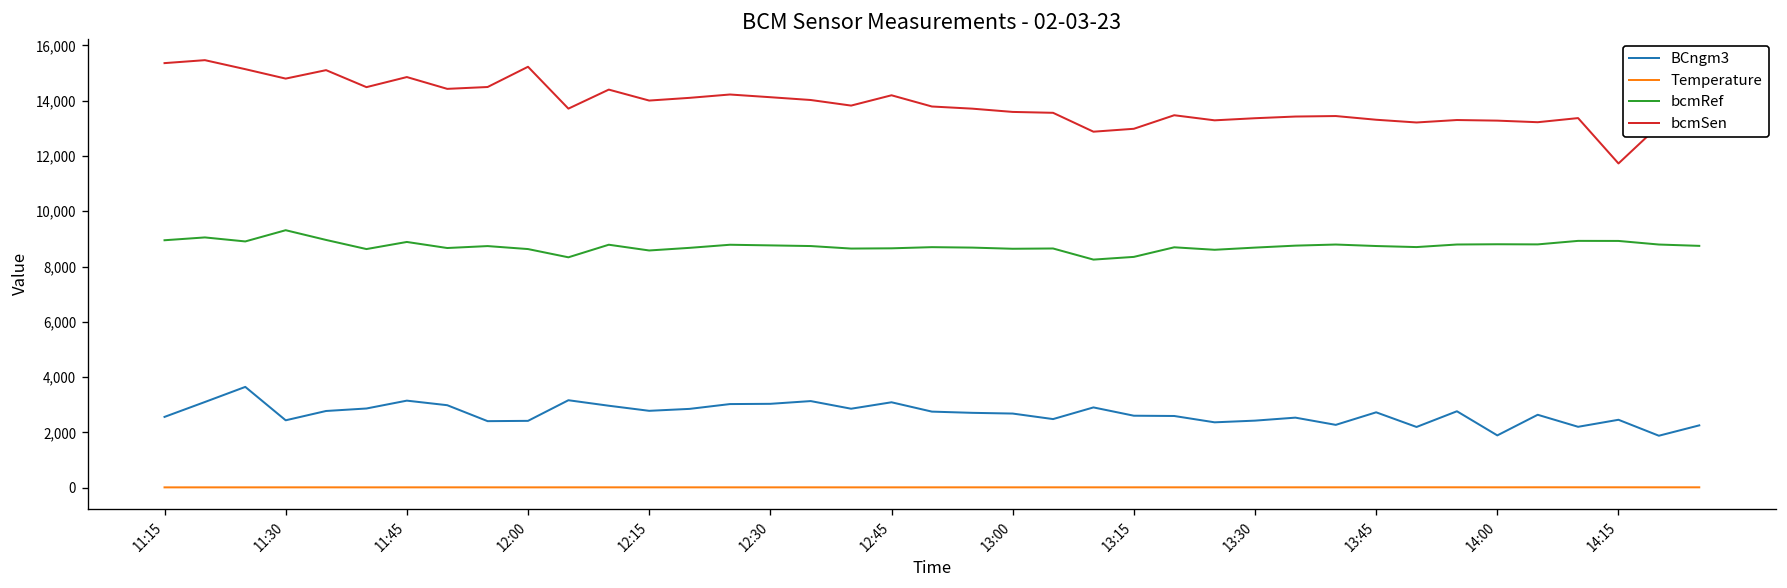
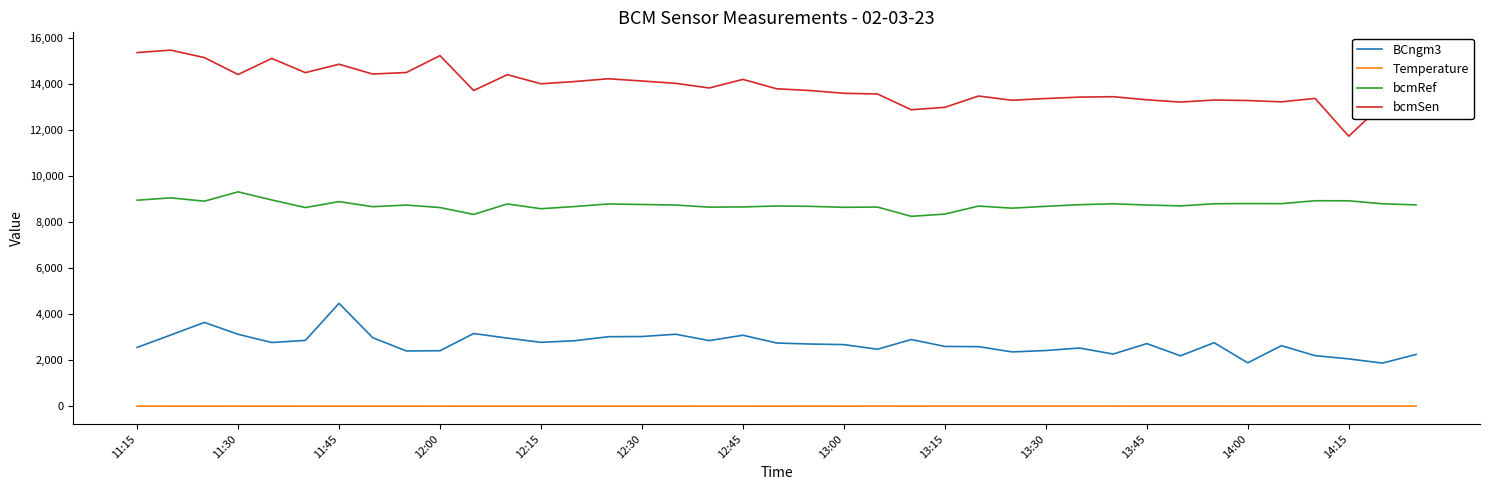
  {
    "BCngm3": {
      "11:15": "2,600",
-     "11:30": "2,400",
-     "11:45": "3,200",
+     "11:30": "3,100",
+     "11:45": "4,500",
      "12:00": "2,400",
      "12:15": "2,800",
      "12:30": "3,000",
      "12:45": "3,100",
      "13:00": "2,700",
      "13:15": "2,600",
      "13:30": "2,400",
      "13:45": "2,700",
      "14:00": "1,900",
-     "14:15": "2,500"
+     "14:15": "2,100"
    },
    "Temperature": {
      "11:15": "0",
      "11:30": "0",
      "11:45": "0",
      "12:00": "0",
      "12:15": "0",
      "12:30": "0",
      "12:45": "0",
      "13:00": "0",
      "13:15": "0",
      "13:30": "0",
      "13:45": "0",
      "14:00": "0",
      "14:15": "0"
    },
    "bcmRef": {
      "11:15": "9,000",
      "11:30": "9,300",
      "11:45": "8,900",
      "12:00": "8,600",
      "12:15": "8,600",
      "12:30": "8,800",
      "12:45": "8,700",
      "13:00": "8,600",
      "13:15": "8,300",
      "13:30": "8,700",
      "13:45": "8,700",
      "14:00": "8,800",
      "14:15": "8,900"
    },
    "bcmSen": {
      "11:15": "15,400",
-     "11:30": "14,800",
+     "11:30": "14,400",
      "11:45": "14,900",
      "12:00": "15,200",
      "12:15": "14,000",
      "12:30": "14,100",
      "12:45": "14,200",
      "13:00": "13,600",
      "13:15": "13,000",
      "13:30": "13,400",
      "13:45": "13,300",
      "14:00": "13,300",
      "14:15": "11,700"
    }
  }
